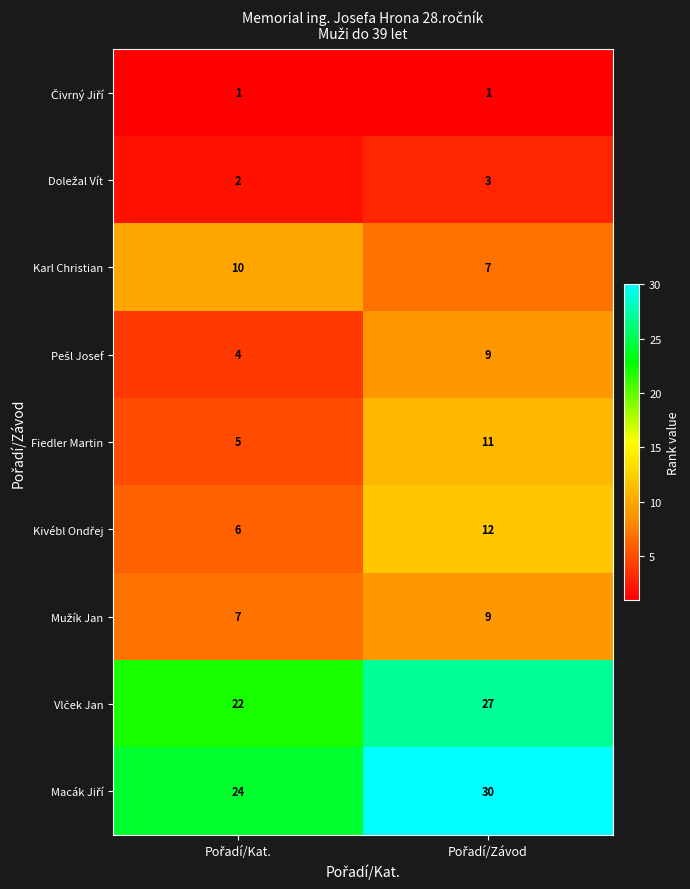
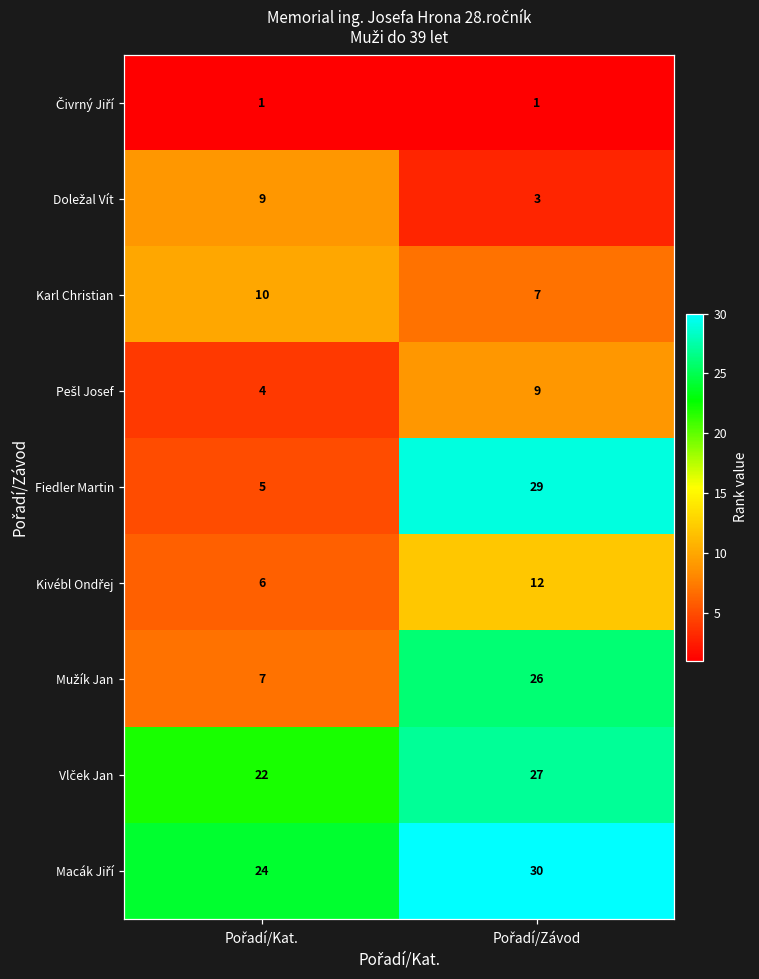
  {
    "Čivrný Jiří": {
      "Pořadí/Kat.": 1,
      "Pořadí/Závod": 1
    },
    "Doležal Vít": {
-     "Pořadí/Kat.": 2,
+     "Pořadí/Kat.": 9,
      "Pořadí/Závod": 3
    },
    "Karl Christian": {
      "Pořadí/Kat.": 10,
      "Pořadí/Závod": 7
    },
    "Pešl Josef": {
      "Pořadí/Kat.": 4,
      "Pořadí/Závod": 9
    },
    "Fiedler Martin": {
      "Pořadí/Kat.": 5,
-     "Pořadí/Závod": 11
+     "Pořadí/Závod": 29
    },
    "Kivébl Ondřej": {
      "Pořadí/Kat.": 6,
      "Pořadí/Závod": 12
    },
    "Mužík Jan": {
      "Pořadí/Kat.": 7,
-     "Pořadí/Závod": 9
+     "Pořadí/Závod": 26
    },
    "Vlček Jan": {
      "Pořadí/Kat.": 22,
      "Pořadí/Závod": 27
    },
    "Macák Jiří": {
      "Pořadí/Kat.": 24,
      "Pořadí/Závod": 30
    }
  }
